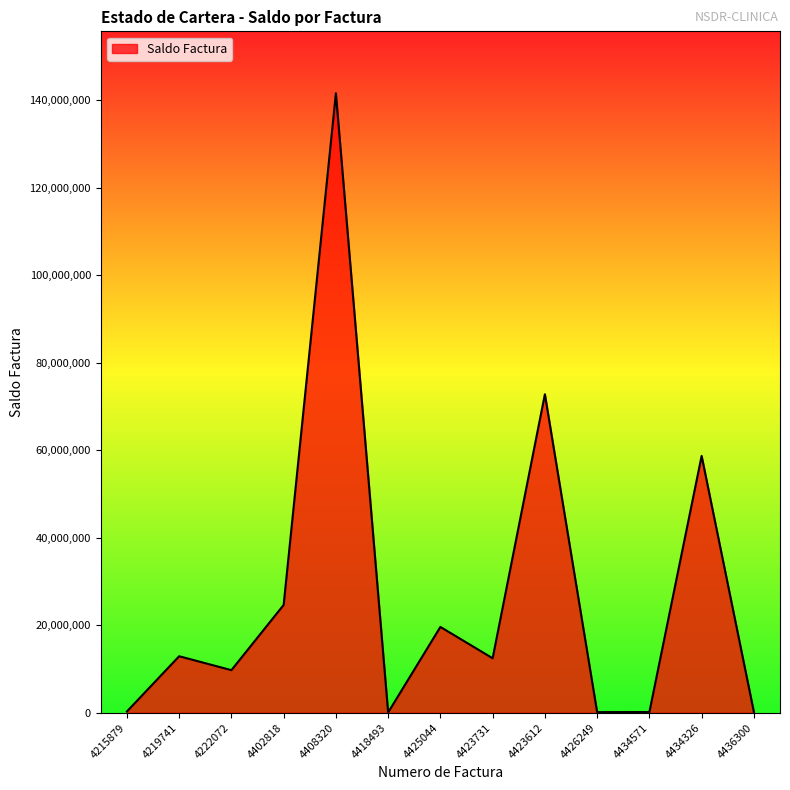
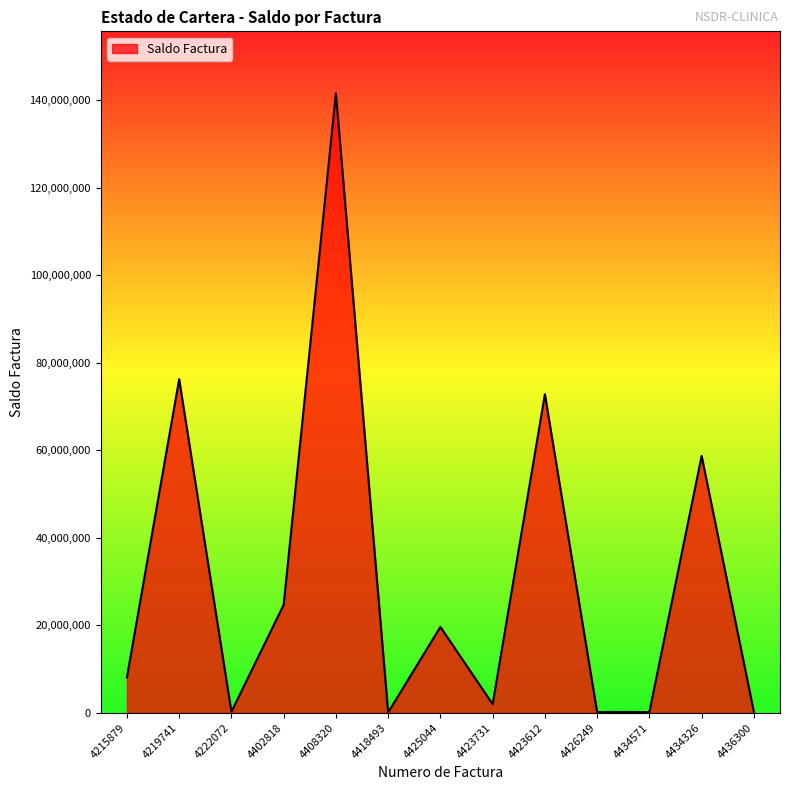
  {
-   "4215879": "0",
-   "4219741": "13,000,000",
-   "4222072": "10,000,000",
+   "4215879": "8,000,000",
+   "4219741": "76,000,000",
+   "4222072": "0",
    "4402818": "25,000,000",
    "4408320": "142,000,000",
    "4418493": "0",
    "4425044": "20,000,000",
-   "4423731": "12,000,000",
+   "4423731": "2,000,000",
    "4423612": "73,000,000",
    "4426249": "0",
    "4434571": "0",
    "4434326": "59,000,000",
    "4436300": "0"
  }
